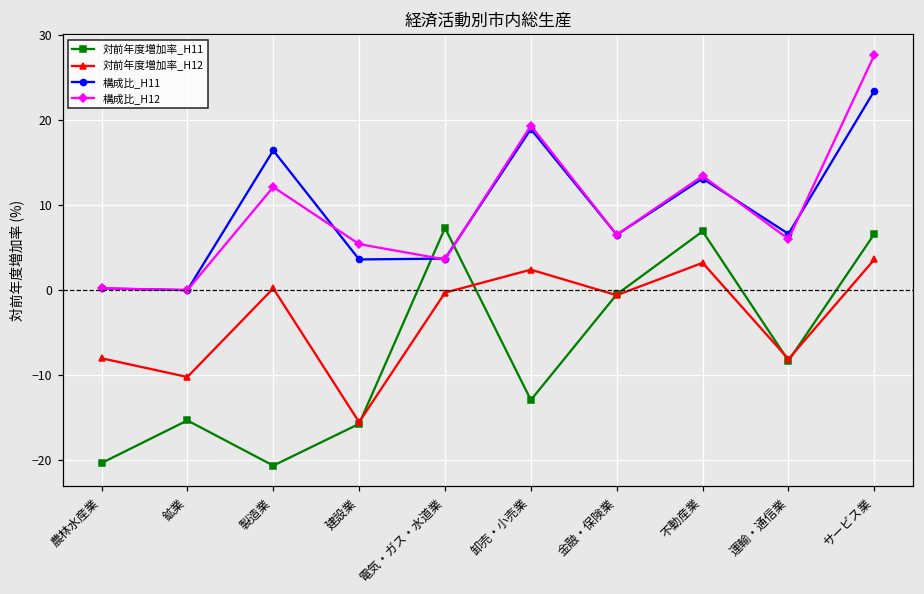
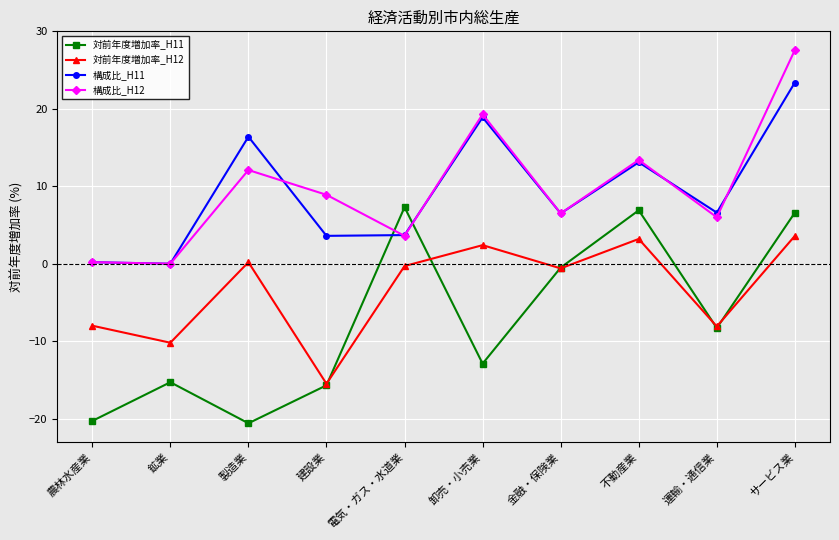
  {
    "対前年度増加率_H11": {
      "農林水産業": -20,
      "鉱業": -15,
      "製造業": -21,
      "電気・ガス・水道業": 7,
      "卸売・小売業": -13,
      "不動産業": 7,
      "サービス業": 7
    },
    "対前年度増加率_H12": {
      "農林水産業": -8,
      "鉱業": -10,
      "製造業": 0,
      "電気・ガス・水道業": 0,
      "卸売・小売業": 2,
      "不動産業": 3,
      "サービス業": 4
    },
    "構成比_H11": {
      "製造業": 16,
      "建設業": 4,
      "卸売・小売業": 19,
      "運輸・通信業": 7,
      "サービス業": 23
    },
    "構成比_H12": {
      "製造業": 12,
-     "建設業": 5,
+     "建設業": 9,
      "卸売・小売業": 19,
      "運輸・通信業": 6,
      "サービス業": 28
    }
  }
